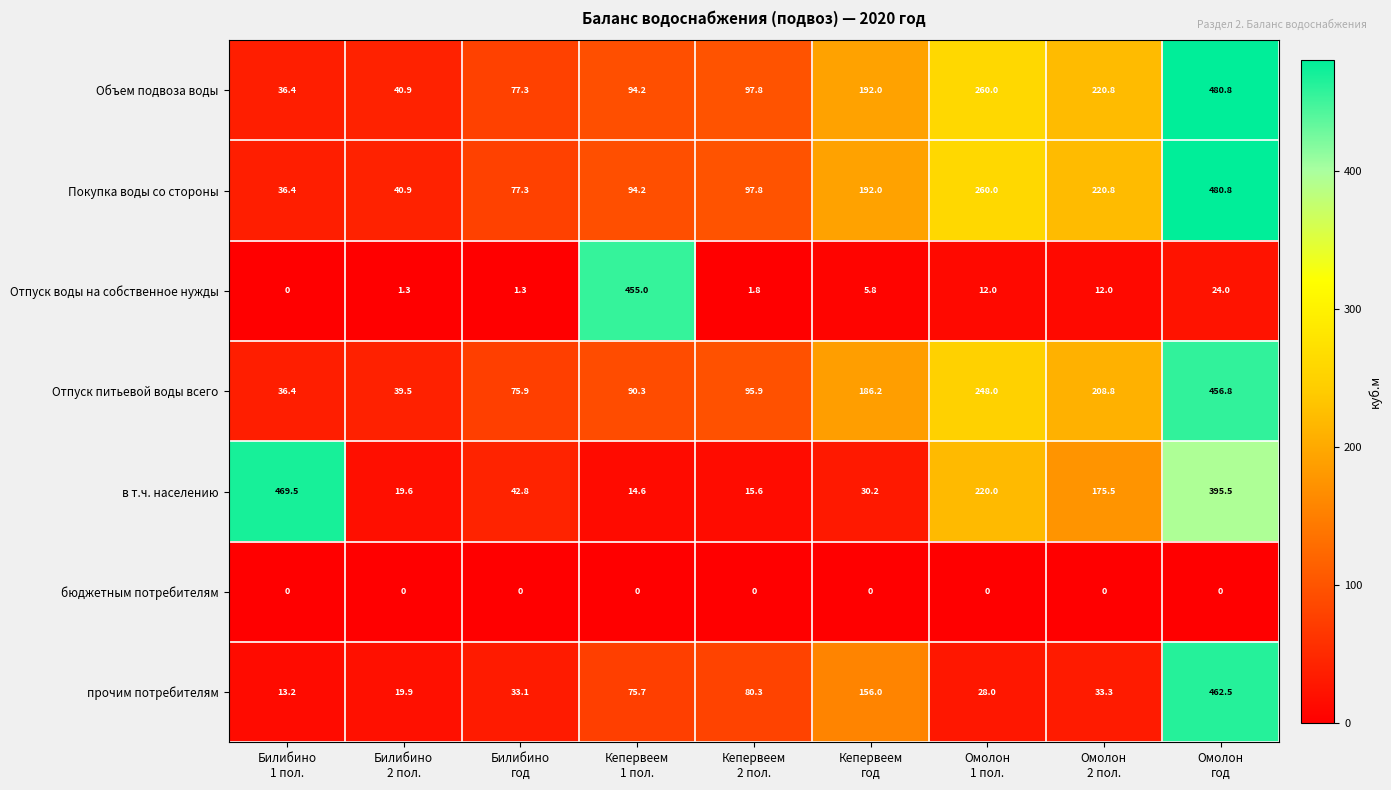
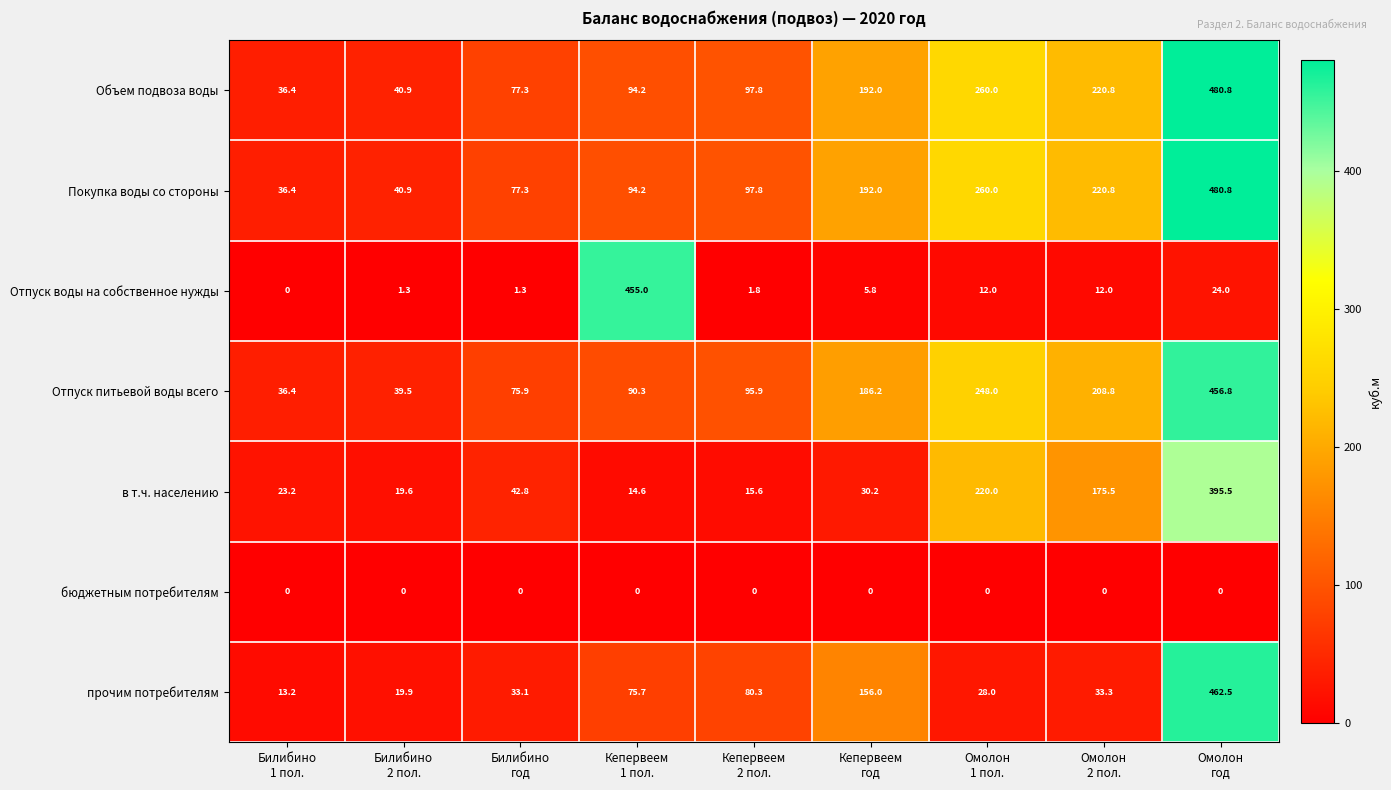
  {
    "Объем подвоза воды": {
      "Билибино 1 пол.": 36.4,
      "Билибино 2 пол.": 40.9,
      "Билибино год": 77.3,
      "Кепервеем 1 пол.": 94.2,
      "Кепервеем 2 пол.": 97.8,
      "Кепервеем год": 192.0,
      "Омолон 1 пол.": 260.0,
      "Омолон 2 пол.": 220.8,
      "Омолон год": 480.8
    },
    "Покупка воды со стороны": {
      "Билибино 1 пол.": 36.4,
      "Билибино 2 пол.": 40.9,
      "Билибино год": 77.3,
      "Кепервеем 1 пол.": 94.2,
      "Кепервеем 2 пол.": 97.8,
      "Кепервеем год": 192.0,
      "Омолон 1 пол.": 260.0,
      "Омолон 2 пол.": 220.8,
      "Омолон год": 480.8
    },
    "Отпуск воды на собственное нужды": {
      "Билибино 1 пол.": 0,
      "Билибино 2 пол.": 1.3,
      "Билибино год": 1.3,
      "Кепервеем 1 пол.": 455.0,
      "Кепервеем 2 пол.": 1.8,
      "Кепервеем год": 5.8,
      "Омолон 1 пол.": 12.0,
      "Омолон 2 пол.": 12.0,
      "Омолон год": 24.0
    },
    "Отпуск питьевой воды всего": {
      "Билибино 1 пол.": 36.4,
      "Билибино 2 пол.": 39.5,
      "Билибино год": 75.9,
      "Кепервеем 1 пол.": 90.3,
      "Кепервеем 2 пол.": 95.9,
      "Кепервеем год": 186.2,
      "Омолон 1 пол.": 248.0,
      "Омолон 2 пол.": 208.8,
      "Омолон год": 456.8
    },
    "в т.ч. населению": {
-     "Билибино 1 пол.": 469.5,
+     "Билибино 1 пол.": 23.2,
      "Билибино 2 пол.": 19.6,
      "Билибино год": 42.8,
      "Кепервеем 1 пол.": 14.6,
      "Кепервеем 2 пол.": 15.6,
      "Кепервеем год": 30.2,
      "Омолон 1 пол.": 220.0,
      "Омолон 2 пол.": 175.5,
      "Омолон год": 395.5
    },
    "бюджетным потребителям": {
      "Билибино 1 пол.": 0,
      "Билибино 2 пол.": 0,
      "Билибино год": 0,
      "Кепервеем 1 пол.": 0,
      "Кепервеем 2 пол.": 0,
      "Кепервеем год": 0,
      "Омолон 1 пол.": 0,
      "Омолон 2 пол.": 0,
      "Омолон год": 0
    },
    "прочим потребителям": {
      "Билибино 1 пол.": 13.2,
      "Билибино 2 пол.": 19.9,
      "Билибино год": 33.1,
      "Кепервеем 1 пол.": 75.7,
      "Кепервеем 2 пол.": 80.3,
      "Кепервеем год": 156.0,
      "Омолон 1 пол.": 28.0,
      "Омолон 2 пол.": 33.3,
      "Омолон год": 462.5
    }
  }
